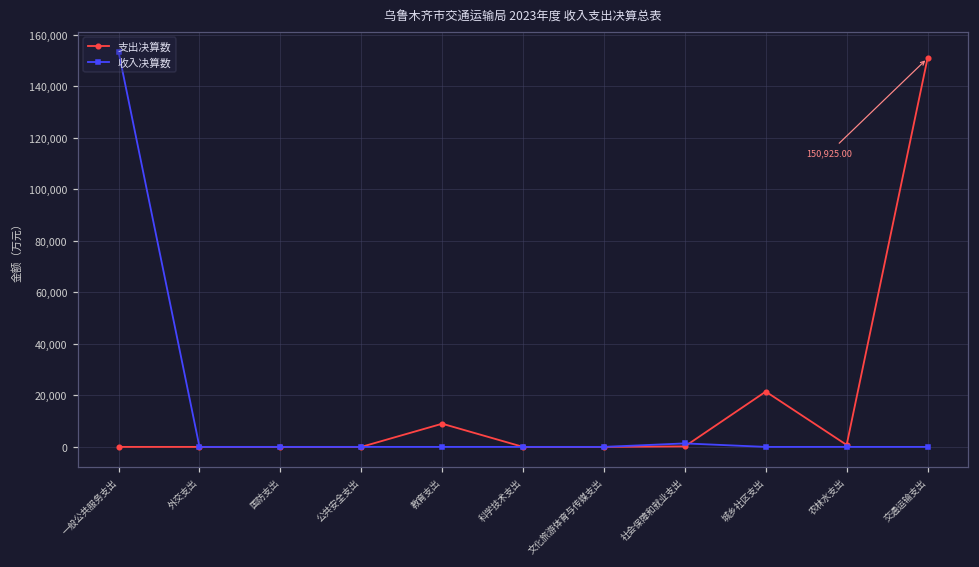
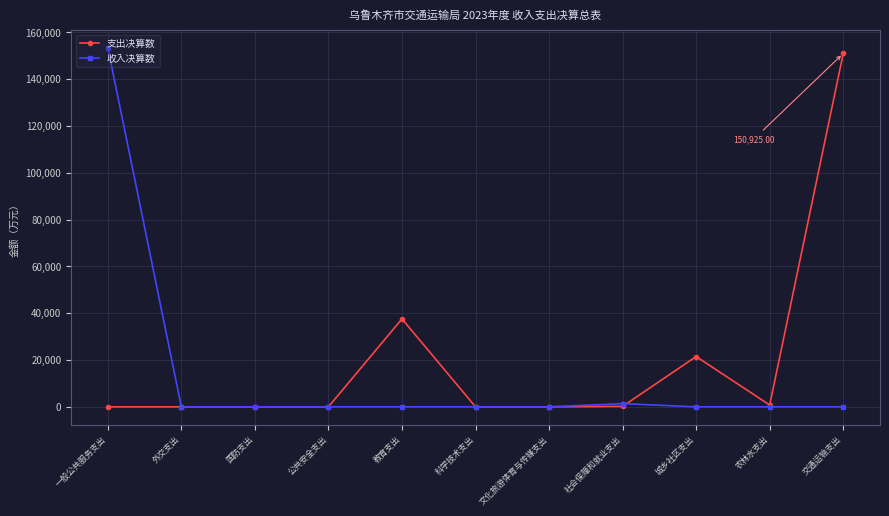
  {
    "支出决算数": {
      "一般公共服务支出": "0",
-     "教育支出": "9,000",
+     "教育支出": "38,000",
      "社会保障和就业支出": "0",
      "城乡社区支出": "21,000"
    },
    "收入决算数": {
      "教育支出": "0",
      "社会保障和就业支出": "1,000",
      "城乡社区支出": "0",
      "交通运输支出": "0"
    }
  }
